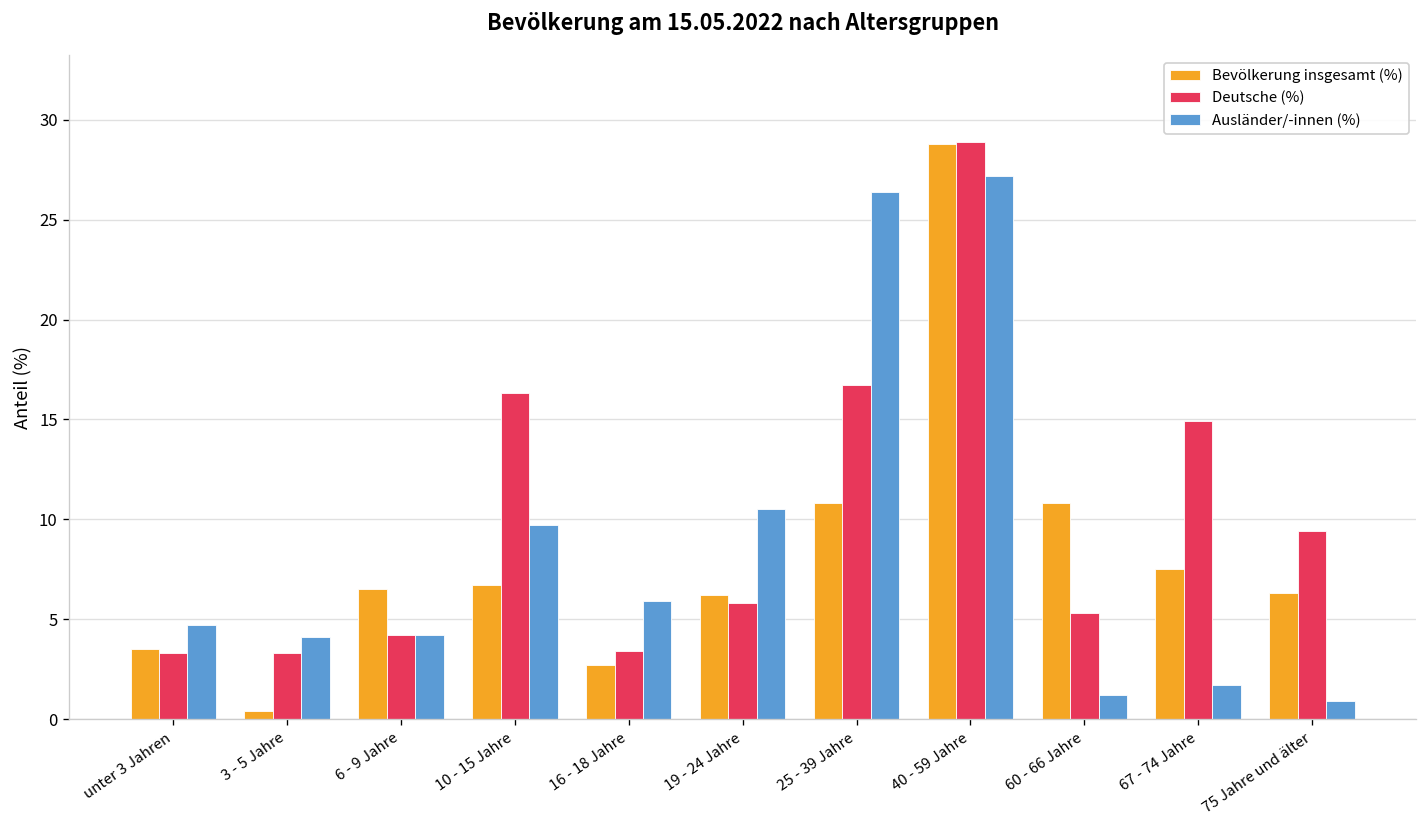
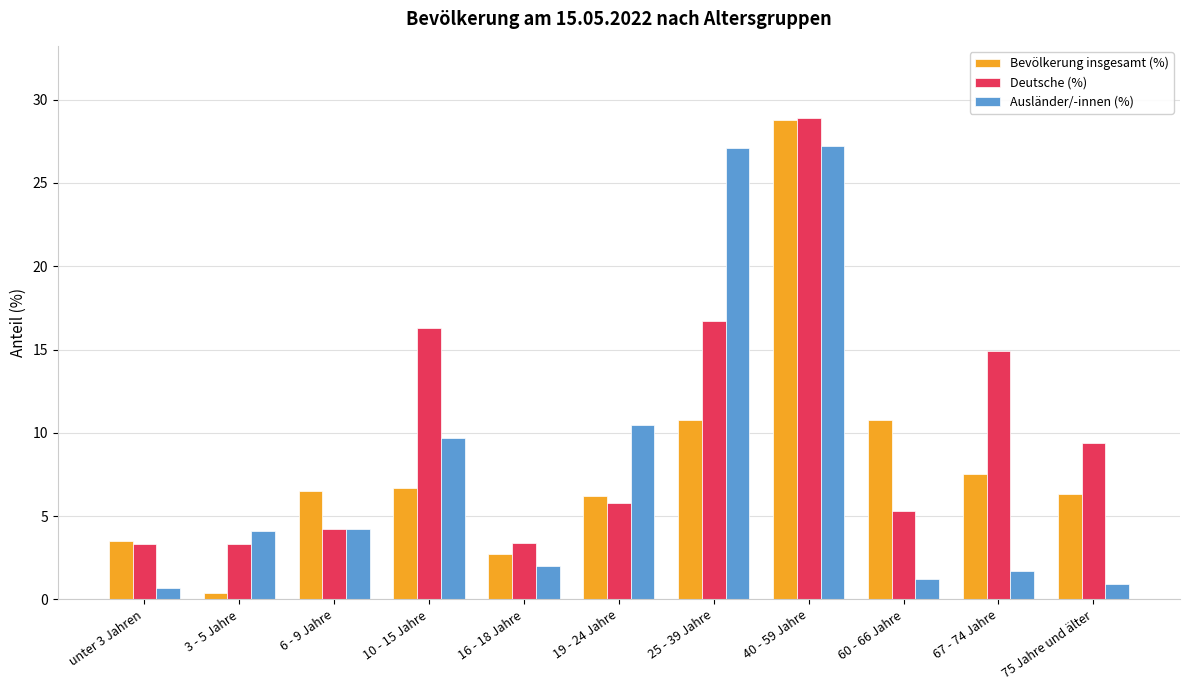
  {
    "Bevölkerung insgesamt (%)": {
      "unter 3 Jahren": 3.5,
      "3 - 5 Jahre": 0.4,
      "6 - 9 Jahre": 6.5,
      "10 - 15 Jahre": 6.7,
      "16 - 18 Jahre": 2.7,
      "19 - 24 Jahre": 6.2,
      "25 - 39 Jahre": 10.8,
      "40 - 59 Jahre": 28.8,
      "60 - 66 Jahre": 10.8,
      "67 - 74 Jahre": 7.5,
      "75 Jahre und älter": 6.3
    },
    "Deutsche (%)": {
      "unter 3 Jahren": 3.3,
      "3 - 5 Jahre": 3.3,
      "6 - 9 Jahre": 4.2,
      "10 - 15 Jahre": 16.3,
      "16 - 18 Jahre": 3.4,
      "19 - 24 Jahre": 5.8,
      "25 - 39 Jahre": 16.7,
      "40 - 59 Jahre": 28.9,
      "60 - 66 Jahre": 5.3,
      "67 - 74 Jahre": 14.9,
      "75 Jahre und älter": 9.4
    },
    "Ausländer/-innen (%)": {
-     "unter 3 Jahren": 4.7,
+     "unter 3 Jahren": 0.7,
      "3 - 5 Jahre": 4.1,
      "6 - 9 Jahre": 4.2,
      "10 - 15 Jahre": 9.7,
-     "16 - 18 Jahre": 5.9,
+     "16 - 18 Jahre": 2.0,
      "19 - 24 Jahre": 10.5,
-     "25 - 39 Jahre": 26.4,
+     "25 - 39 Jahre": 27.1,
      "40 - 59 Jahre": 27.2,
      "60 - 66 Jahre": 1.2,
      "67 - 74 Jahre": 1.7,
      "75 Jahre und älter": 0.9
    }
  }
